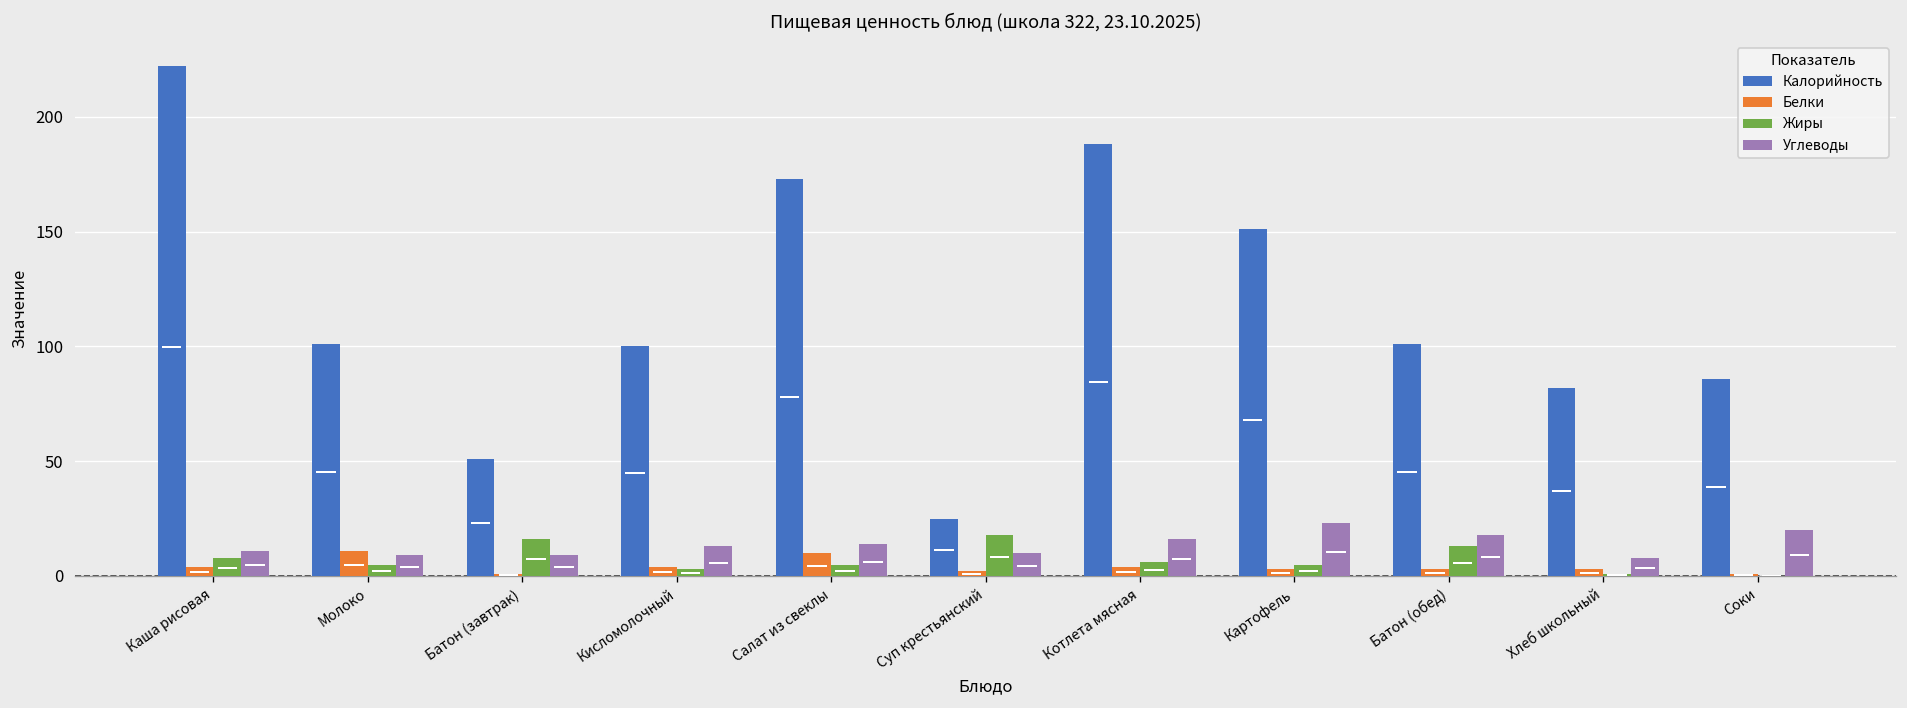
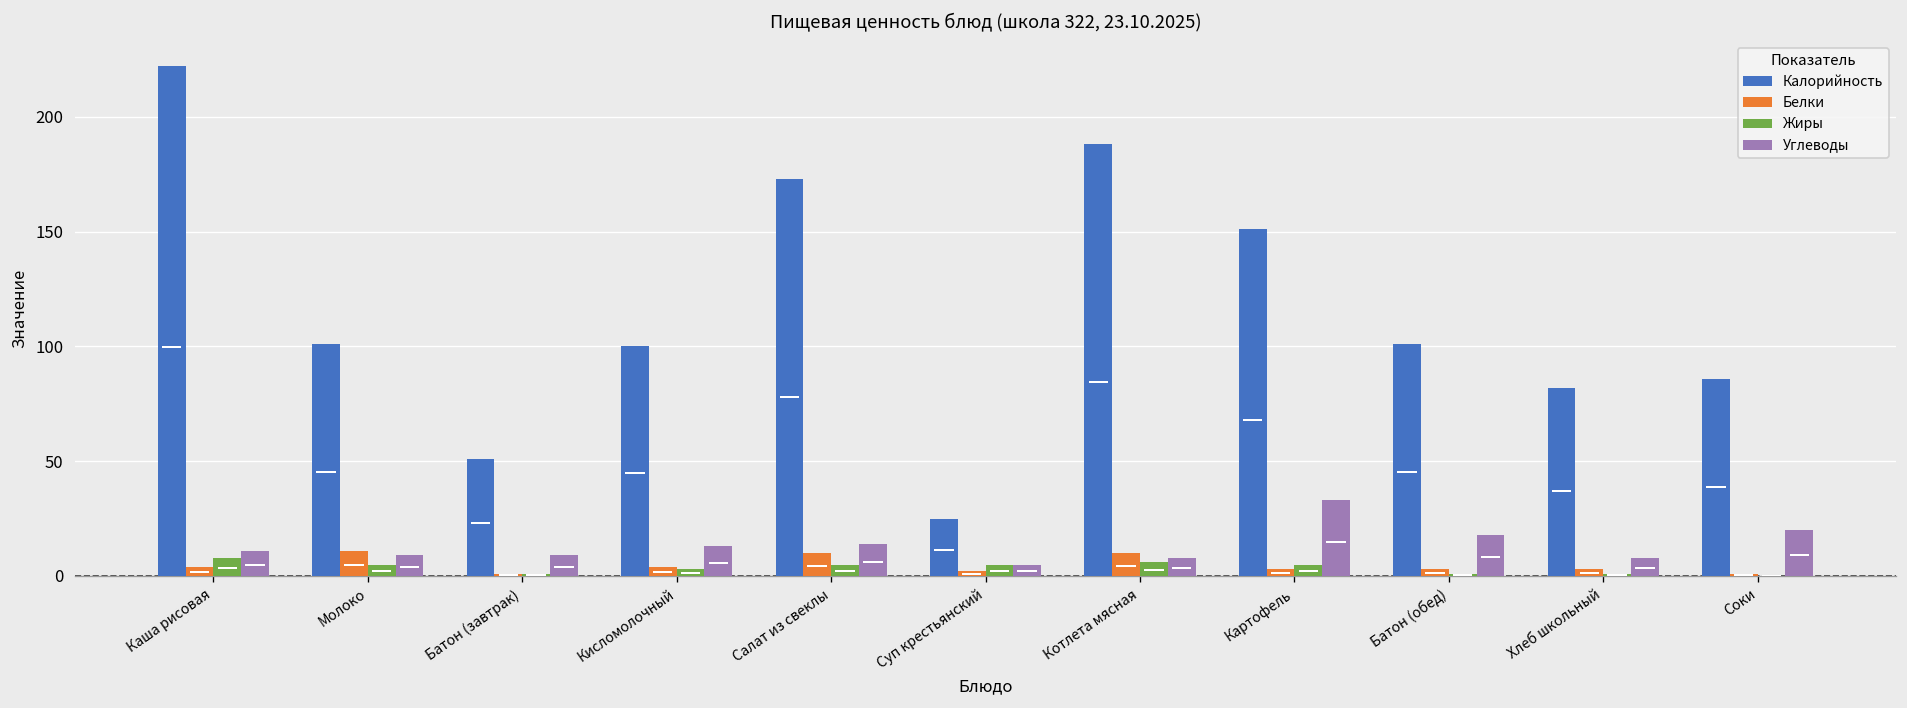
  {
    "Калорийность": {
      "Каша рисовая": 222,
      "Молоко": 101,
      "Батон (завтрак)": 51,
      "Кисломолочный": 100,
      "Салат из свеклы": 173,
      "Суп крестьянский": 25,
      "Котлета мясная": 188,
      "Картофель": 151,
      "Батон (обед)": 101,
      "Хлеб школьный": 82,
      "Соки": 86
    },
    "Белки": {
      "Каша рисовая": 4,
      "Молоко": 11,
      "Кисломолочный": 4,
      "Салат из свеклы": 10,
      "Суп крестьянский": 2,
-     "Котлета мясная": 4,
+     "Котлета мясная": 10,
      "Картофель": 3,
      "Батон (обед)": 3,
      "Хлеб школьный": 3
    },
    "Жиры": {
      "Каша рисовая": 8,
      "Молоко": 5,
-     "Батон (завтрак)": 16,
+     "Батон (завтрак)": 1,
      "Кисломолочный": 3,
      "Салат из свеклы": 5,
-     "Суп крестьянский": 18,
+     "Суп крестьянский": 5,
      "Котлета мясная": 6,
      "Картофель": 5,
-     "Батон (обед)": 13,
+     "Батон (обед)": 1,
      "Соки": 0
    },
    "Углеводы": {
      "Каша рисовая": 11,
      "Молоко": 9,
      "Батон (завтрак)": 9,
      "Кисломолочный": 13,
      "Салат из свеклы": 14,
-     "Суп крестьянский": 10,
-     "Котлета мясная": 16,
-     "Картофель": 23,
+     "Суп крестьянский": 5,
+     "Котлета мясная": 8,
+     "Картофель": 33,
      "Батон (обед)": 18,
      "Хлеб школьный": 8,
      "Соки": 20
    }
  }
